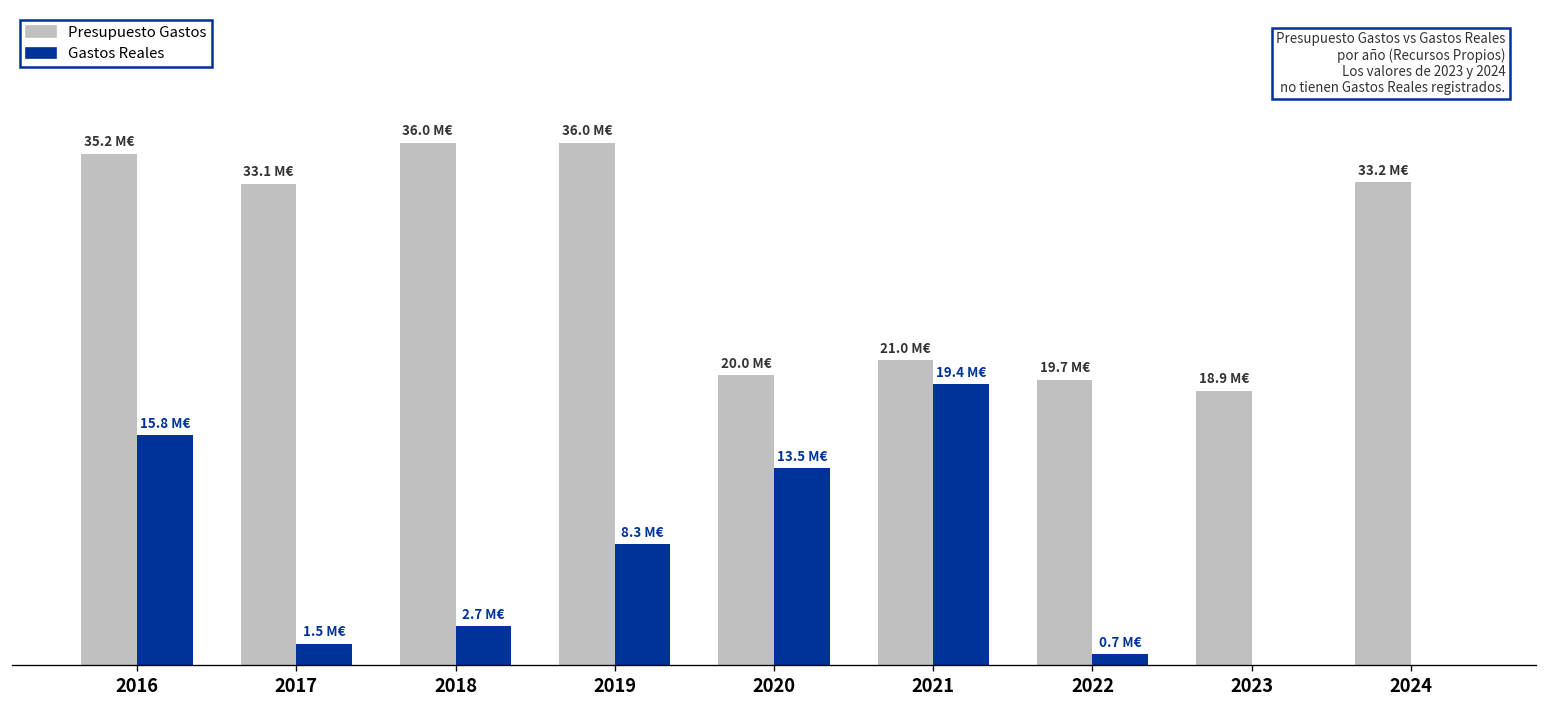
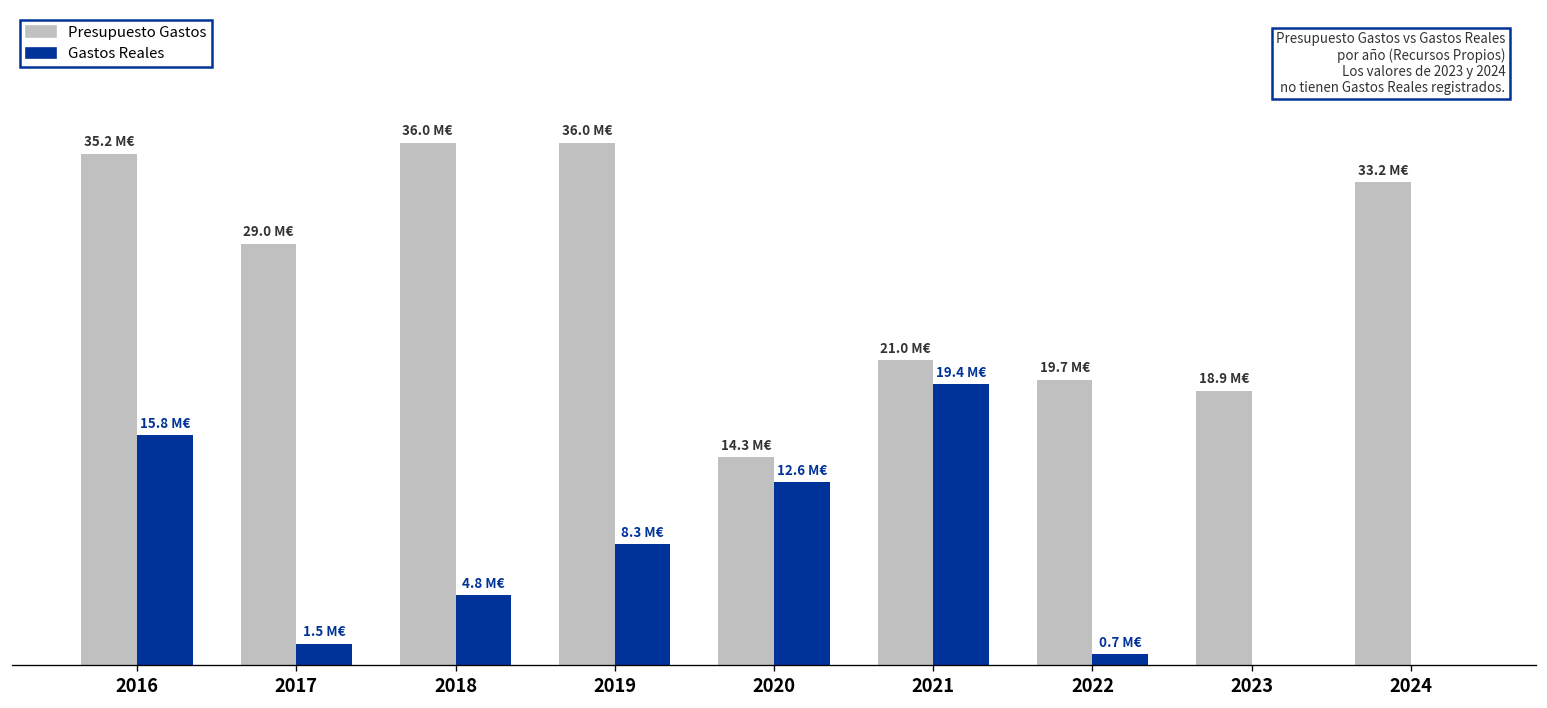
  {
    "Presupuesto Gastos": {
-     "2017": 33.1,
-     "2020": 20.0
+     "2017": 29.0,
+     "2020": 14.3
    },
    "Gastos Reales": {
-     "2018": 2.7,
-     "2020": 13.5
+     "2018": 4.8,
+     "2020": 12.6
    }
  }
